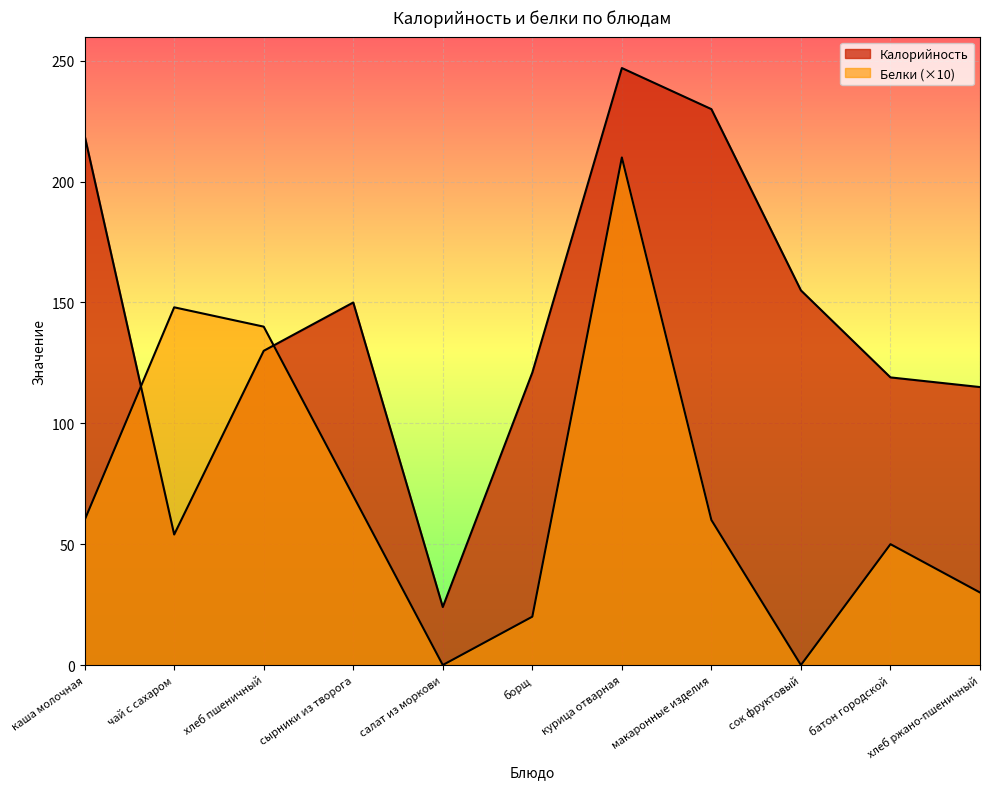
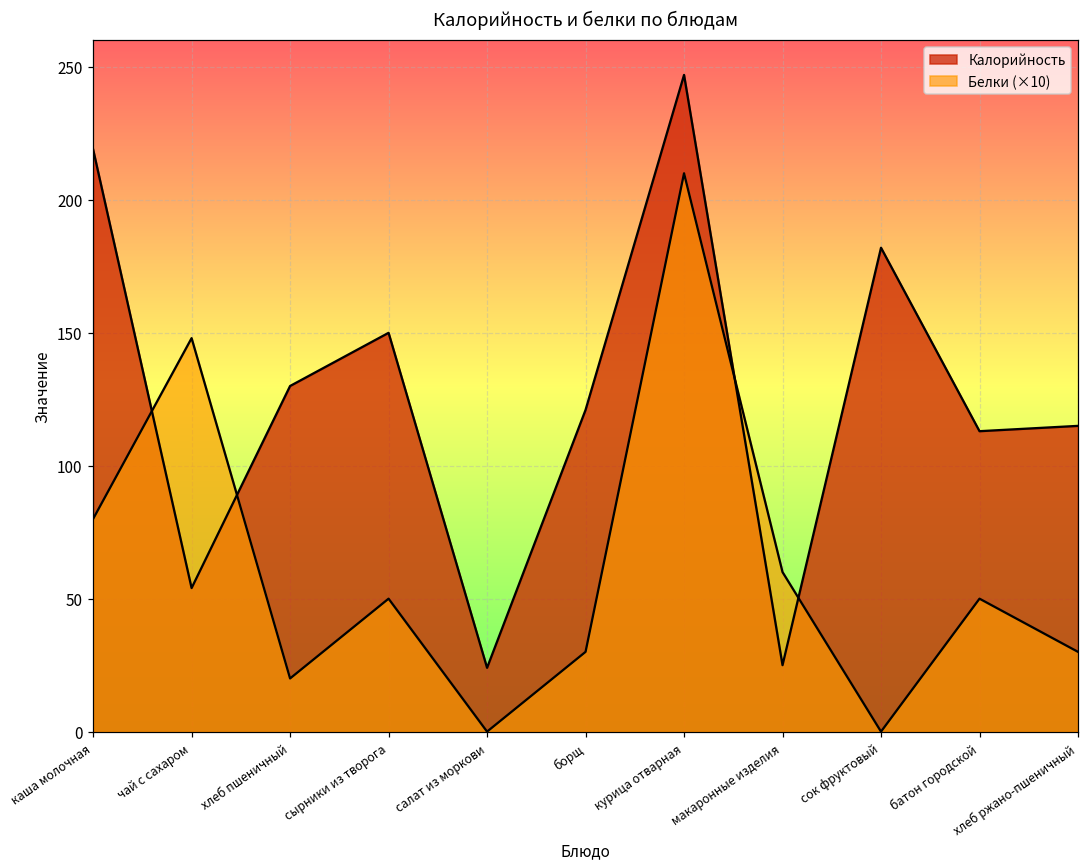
  {
    "Калорийность": {
      "каша молочная": 219,
      "чай с сахаром": 54,
      "хлеб пшеничный": 130,
      "сырники из творога": 150,
      "салат из моркови": 24,
      "борщ": 121,
      "курица отварная": 247,
-     "макаронные изделия": 230,
-     "сок фруктовый": 155,
-     "батон городской": 119,
+     "макаронные изделия": 25,
+     "сок фруктовый": 182,
+     "батон городской": 113,
      "хлеб ржано-пшеничный": 115
    },
    "Белки (×10)": {
-     "каша молочная": 60,
+     "каша молочная": 80,
      "чай с сахаром": 148,
-     "хлеб пшеничный": 140,
-     "сырники из творога": 70,
+     "хлеб пшеничный": 20,
+     "сырники из творога": 50,
      "салат из моркови": 0,
-     "борщ": 20,
+     "борщ": 30,
      "курица отварная": 210,
      "макаронные изделия": 60,
      "сок фруктовый": 0,
      "батон городской": 50,
      "хлеб ржано-пшеничный": 30
    }
  }
